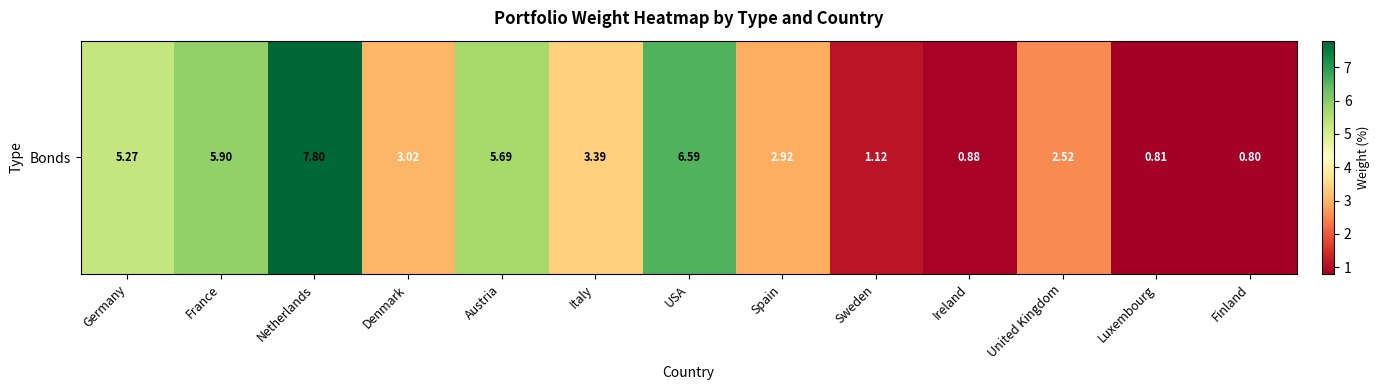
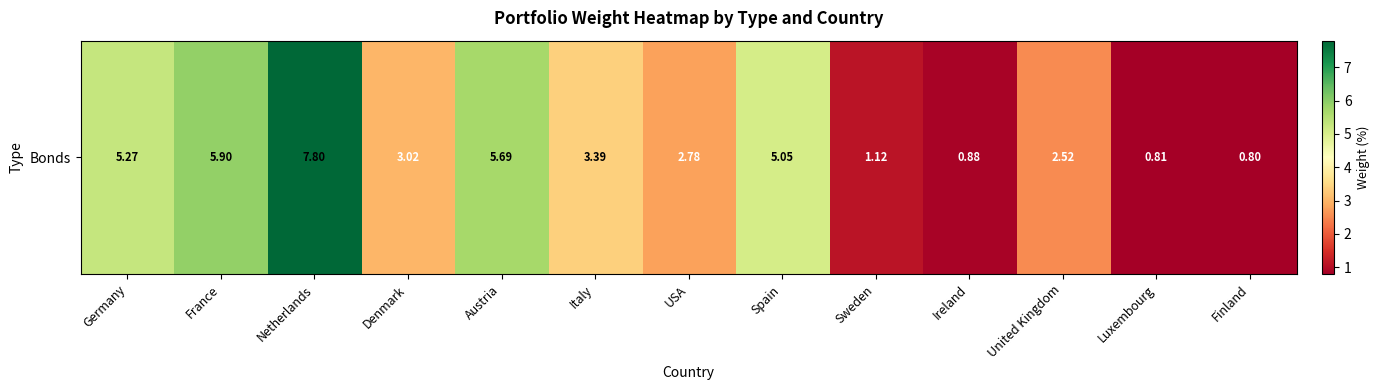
  {
    "Bonds": {
      "Germany": 5.27,
      "France": 5.90,
      "Netherlands": 7.80,
      "Denmark": 3.02,
      "Austria": 5.69,
      "Italy": 3.39,
-     "USA": 6.59,
-     "Spain": 2.92,
+     "USA": 2.78,
+     "Spain": 5.05,
      "Sweden": 1.12,
      "Ireland": 0.88,
      "United Kingdom": 2.52,
      "Luxembourg": 0.81,
      "Finland": 0.80
    }
  }
